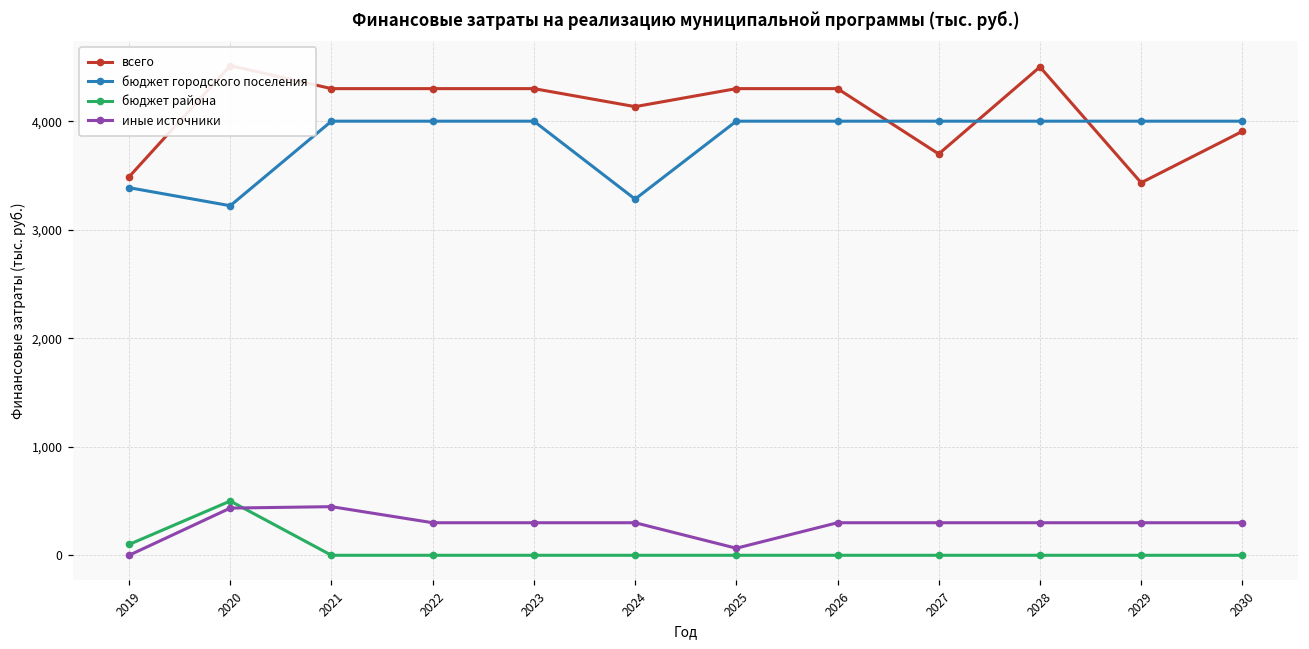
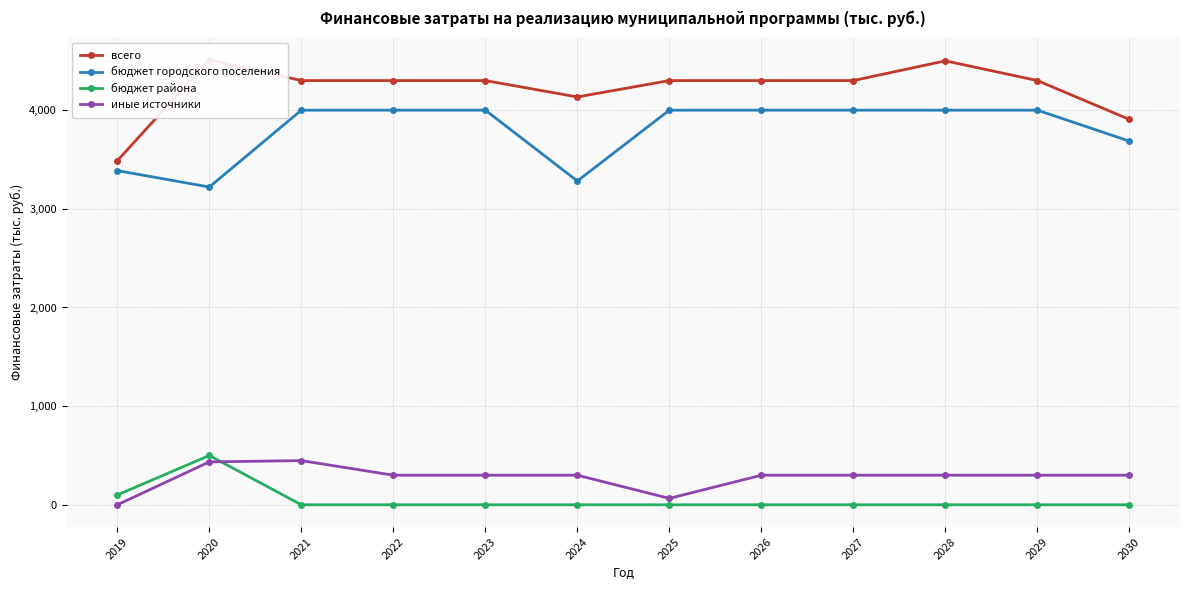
  {
    "всего": {
      "2019": "3,500",
      "2021": "4,300",
      "2022": "4,300",
      "2023": "4,300",
      "2024": "4,100",
      "2025": "4,300",
      "2026": "4,300",
-     "2027": "3,700",
+     "2027": "4,300",
      "2028": "4,500",
-     "2029": "3,400",
+     "2029": "4,300",
      "2030": "3,900"
    },
    "бюджет городского поселения": {
      "2019": "3,400",
      "2020": "3,200",
      "2021": "4,000",
      "2022": "4,000",
      "2023": "4,000",
      "2024": "3,300",
      "2025": "4,000",
      "2026": "4,000",
      "2027": "4,000",
      "2028": "4,000",
      "2029": "4,000",
-     "2030": "4,000"
+     "2030": "3,700"
    },
    "бюджет района": {
      "2019": "100",
      "2020": "500",
      "2021": "0",
      "2022": "0",
      "2023": "0",
      "2024": "0",
      "2025": "0",
      "2026": "0",
      "2027": "0",
      "2028": "0",
      "2029": "0",
      "2030": "0"
    },
    "иные источники": {
      "2019": "0",
      "2020": "400",
      "2021": "400",
      "2022": "300",
      "2023": "300",
      "2024": "300",
      "2025": "100",
      "2026": "300",
      "2027": "300",
      "2028": "300",
      "2029": "300",
      "2030": "300"
    }
  }
